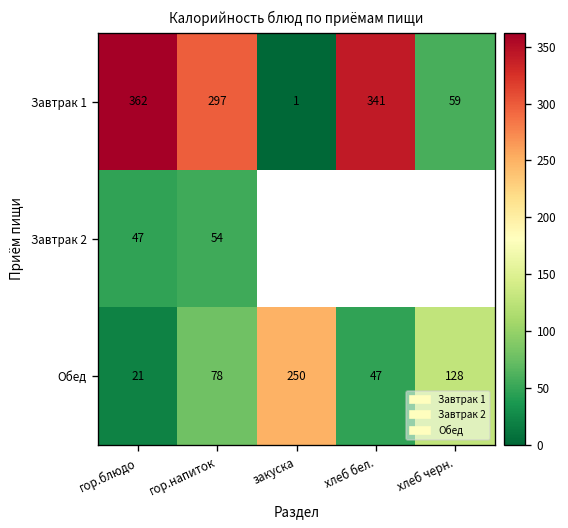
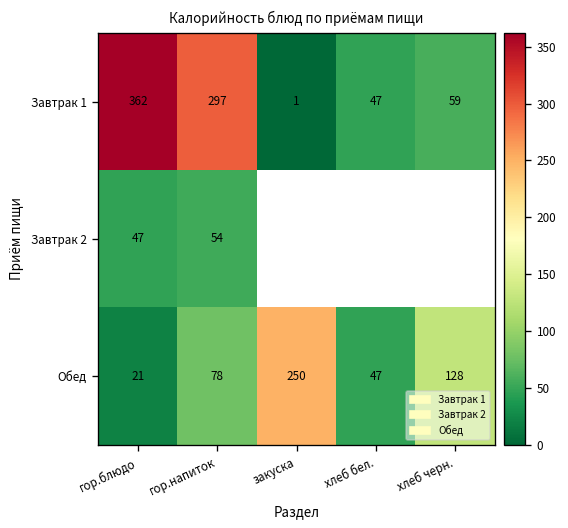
  {
    "Завтрак 1": {
-     "хлеб бел.": 341
+     "хлеб бел.": 47
    }
  }
